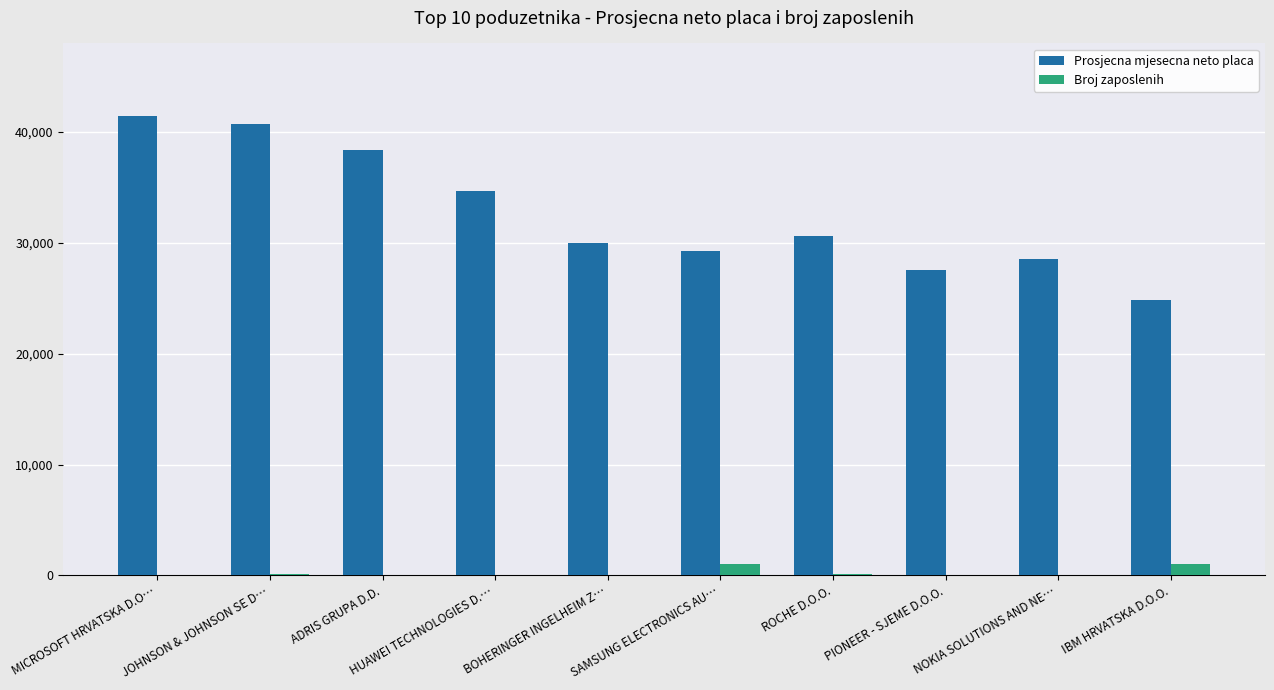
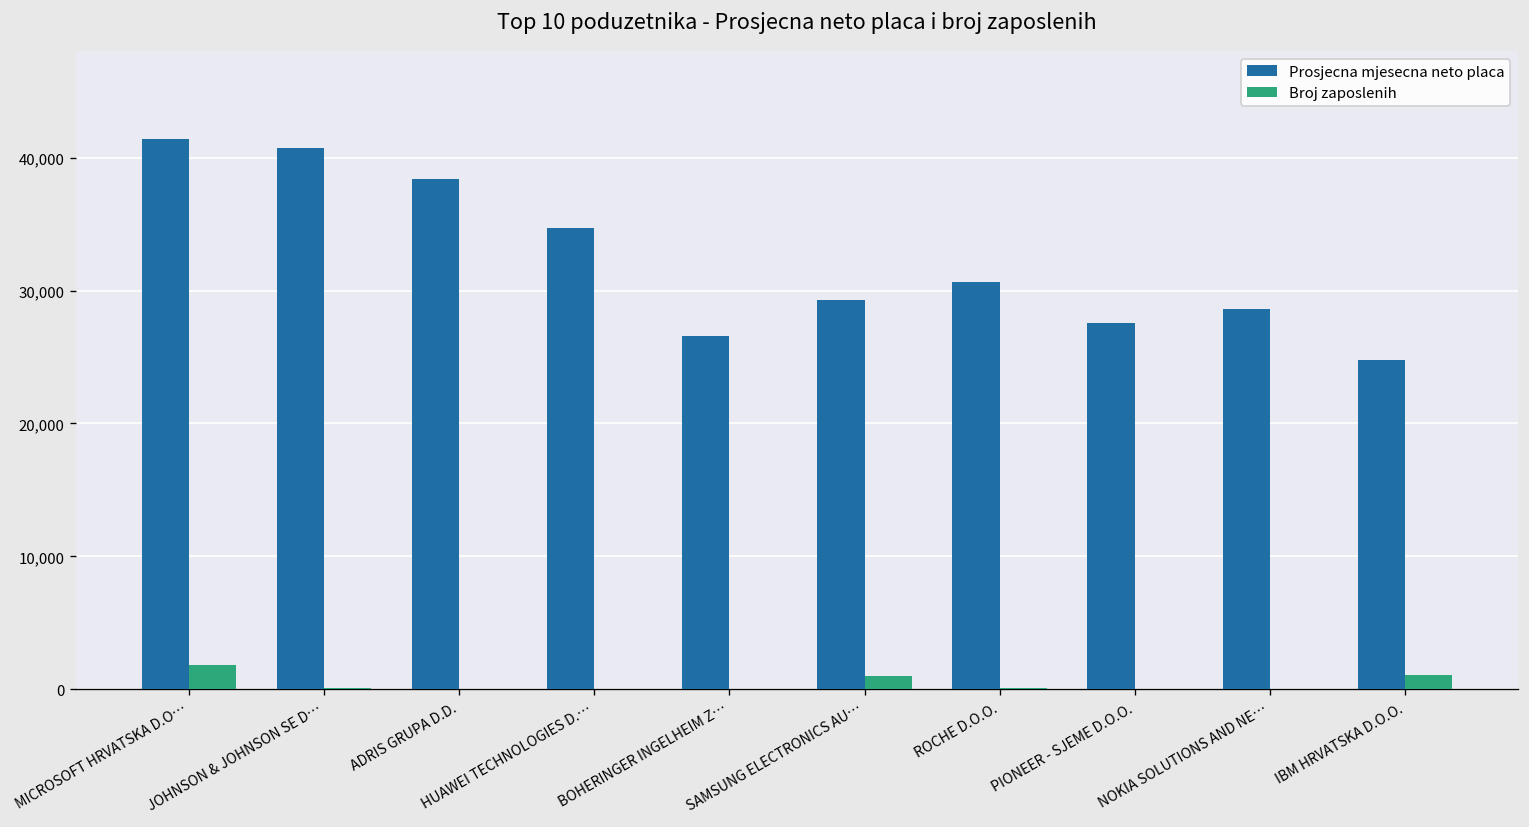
  {
    "Prosjecna mjesecna neto placa": {
      "MICROSOFT HRVATSKA D.O…": "41,400",
      "JOHNSON & JOHNSON SE D…": "40,700",
      "ADRIS GRUPA D.D.": "38,400",
      "HUAWEI TECHNOLOGIES D.…": "34,700",
-     "BOHERINGER INGELHEIM Z…": "30,000",
+     "BOHERINGER INGELHEIM Z…": "26,500",
      "SAMSUNG ELECTRONICS AU…": "29,300",
      "ROCHE D.O.O.": "30,600",
      "PIONEER - SJEME D.O.O.": "27,600",
      "NOKIA SOLUTIONS AND NE…": "28,600",
      "IBM HRVATSKA D.O.O.": "24,800"
    },
    "Broj zaposlenih": {
-     "MICROSOFT HRVATSKA D.O…": "100",
+     "MICROSOFT HRVATSKA D.O…": "1,800",
      "SAMSUNG ELECTRONICS AU…": "1,000",
      "IBM HRVATSKA D.O.O.": "1,100"
    }
  }
